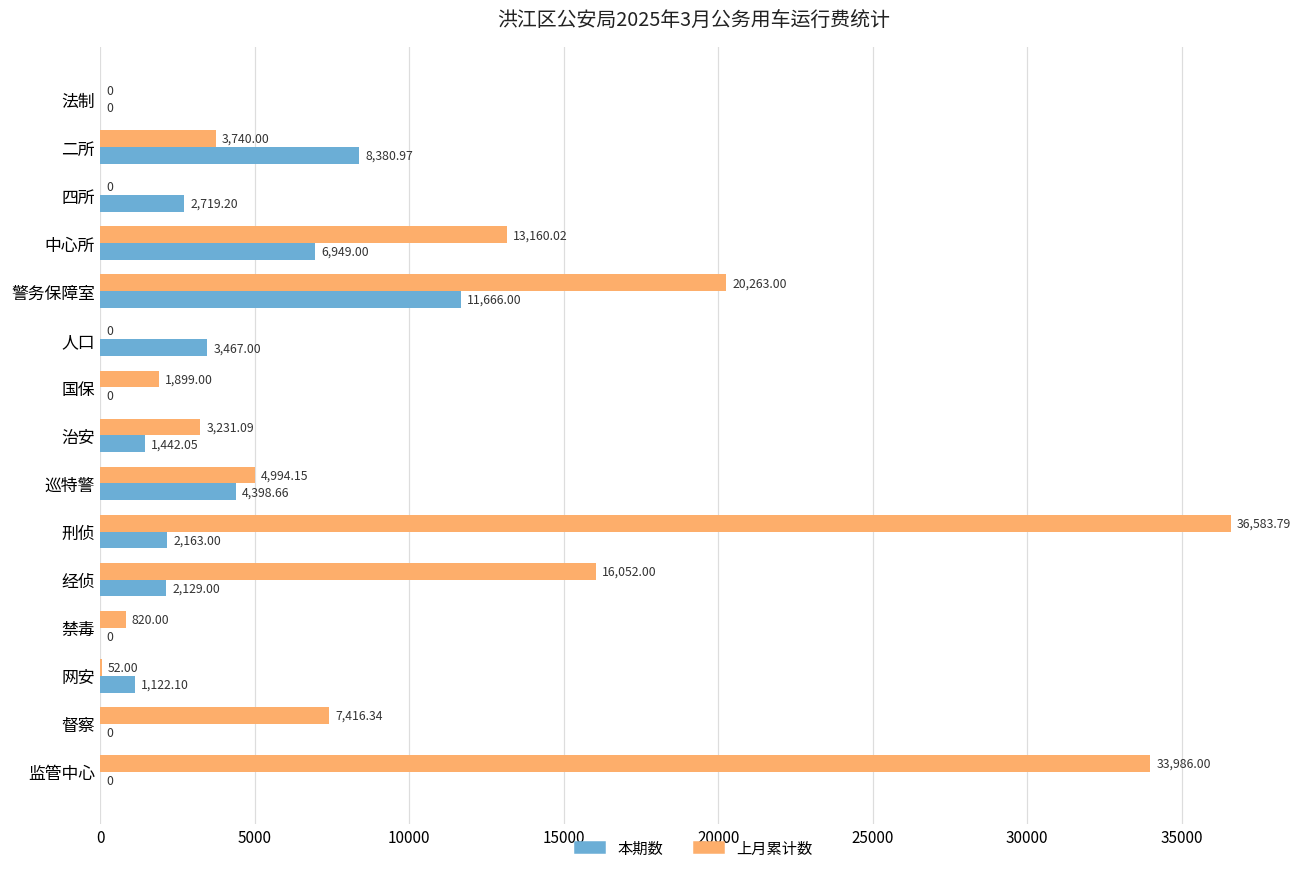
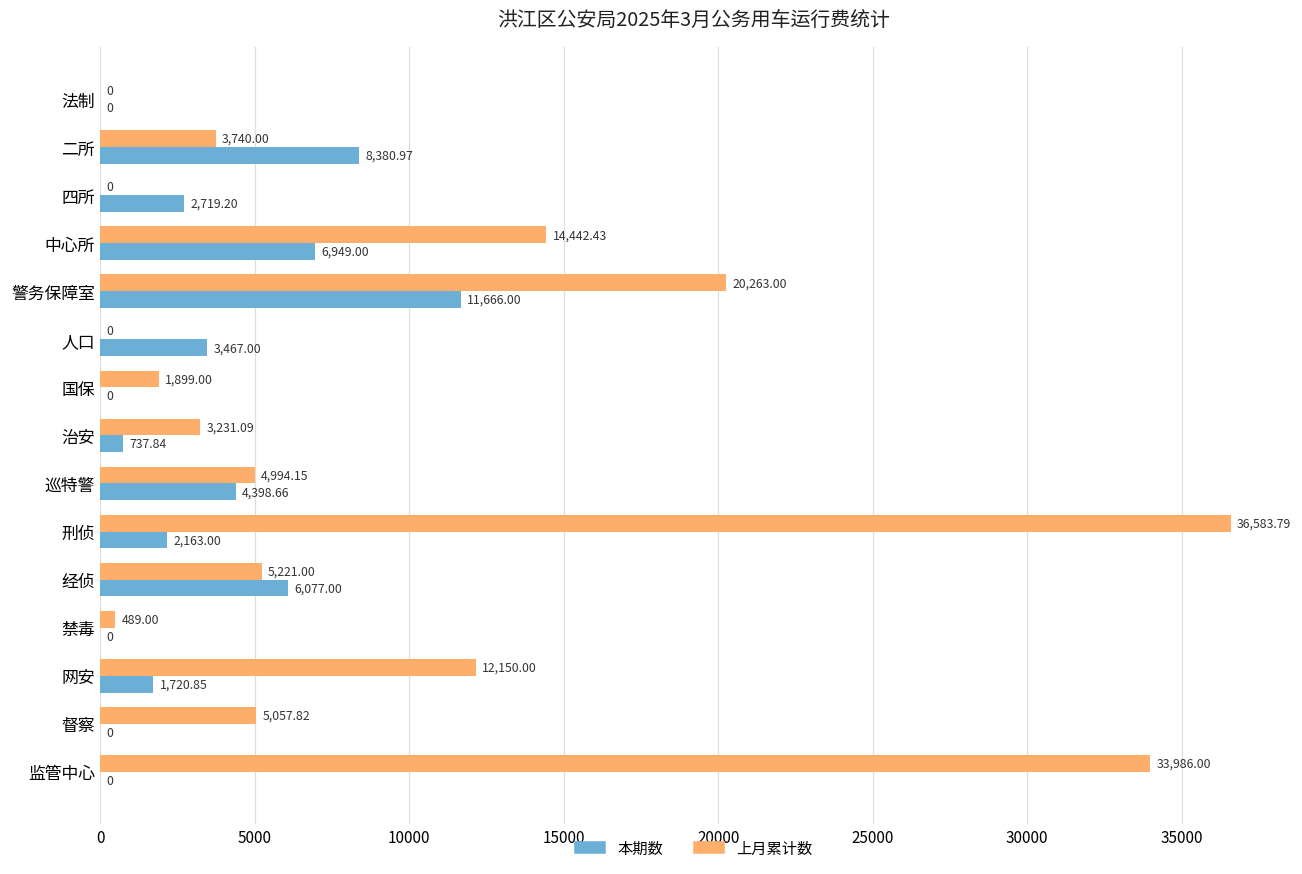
  {
    "本期数": {
      "法制": "0",
      "二所": "8,380.97",
      "四所": "2,719.20",
      "中心所": "6,949.00",
      "警务保障室": "11,666.00",
      "人口": "3,467.00",
      "国保": "0",
-     "治安": "1,442.05",
+     "治安": "737.84",
      "巡特警": "4,398.66",
      "刑侦": "2,163.00",
-     "经侦": "2,129.00",
+     "经侦": "6,077.00",
      "禁毒": "0",
-     "网安": "1,122.10",
+     "网安": "1,720.85",
      "督察": "0",
      "监管中心": "0"
    },
    "上月累计数": {
      "法制": "0",
      "二所": "3,740.00",
      "四所": "0",
-     "中心所": "13,160.02",
+     "中心所": "14,442.43",
      "警务保障室": "20,263.00",
      "人口": "0",
      "国保": "1,899.00",
      "治安": "3,231.09",
      "巡特警": "4,994.15",
      "刑侦": "36,583.79",
-     "经侦": "16,052.00",
-     "禁毒": "820.00",
-     "网安": "52.00",
-     "督察": "7,416.34",
+     "经侦": "5,221.00",
+     "禁毒": "489.00",
+     "网安": "12,150.00",
+     "督察": "5,057.82",
      "监管中心": "33,986.00"
    }
  }
